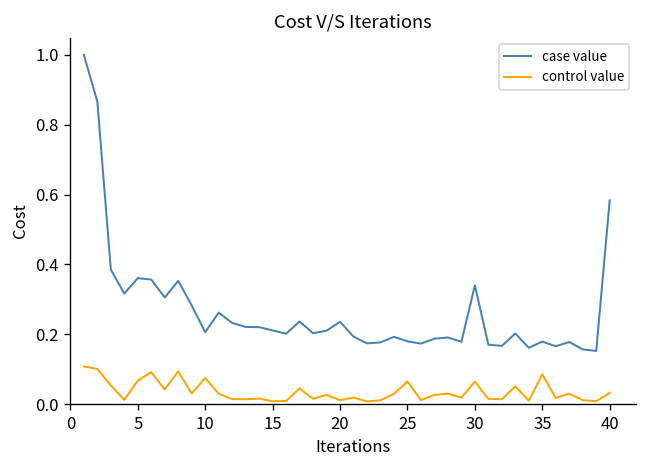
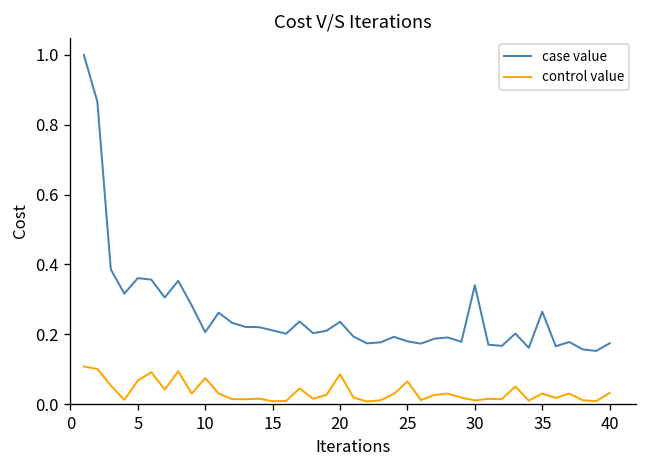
  {
    "case value": {
      "5": 0.36,
      "10": 0.21,
      "15": 0.21,
      "20": 0.24,
      "25": 0.18,
      "30": 0.34,
-     "35": 0.18,
-     "40": 0.58
+     "35": 0.26,
+     "40": 0.17
    },
    "control value": {
      "5": 0.07,
      "10": 0.07,
      "15": 0.01,
-     "20": 0.01,
+     "20": 0.09,
      "25": 0.06,
-     "30": 0.06,
-     "35": 0.09,
+     "30": 0.01,
+     "35": 0.03,
      "40": 0.03
    }
  }
